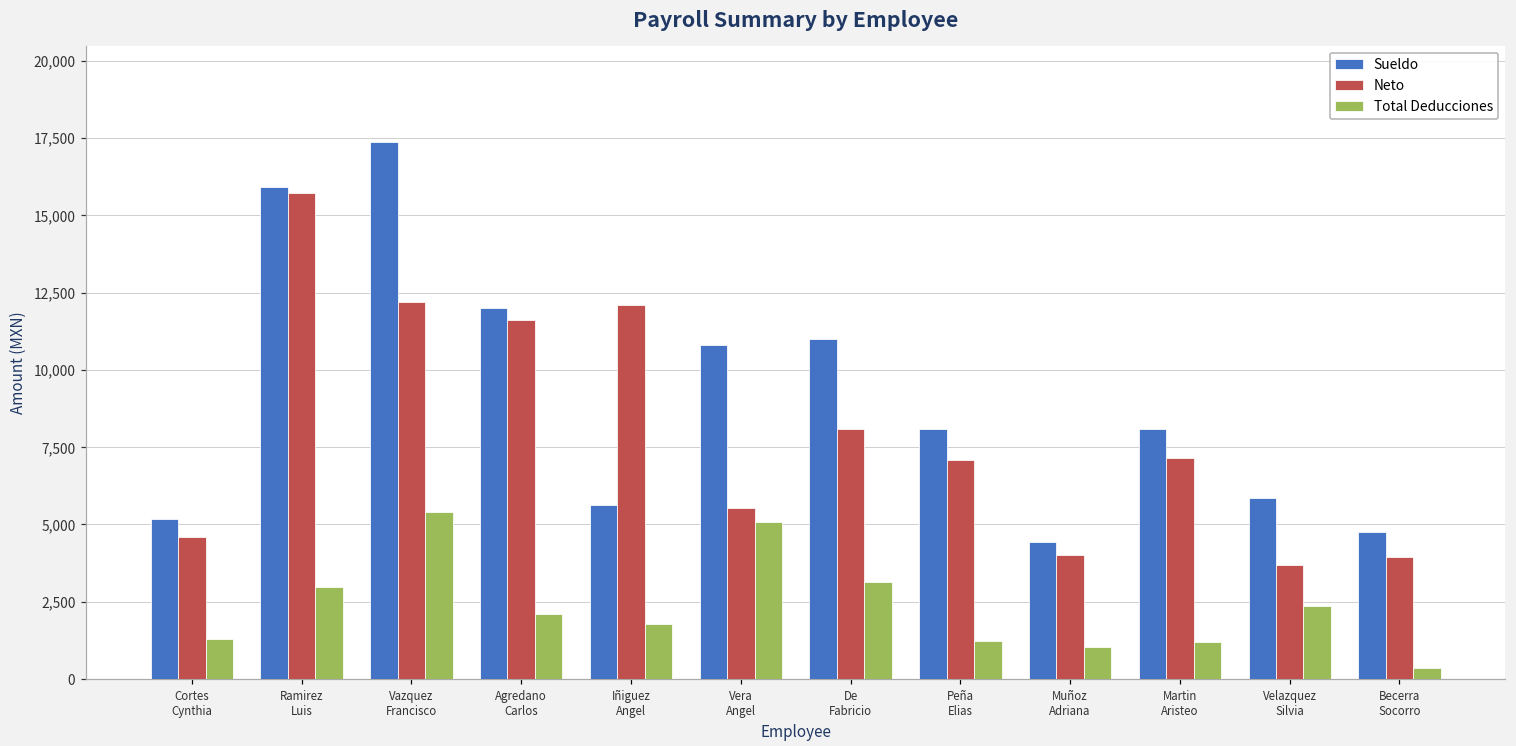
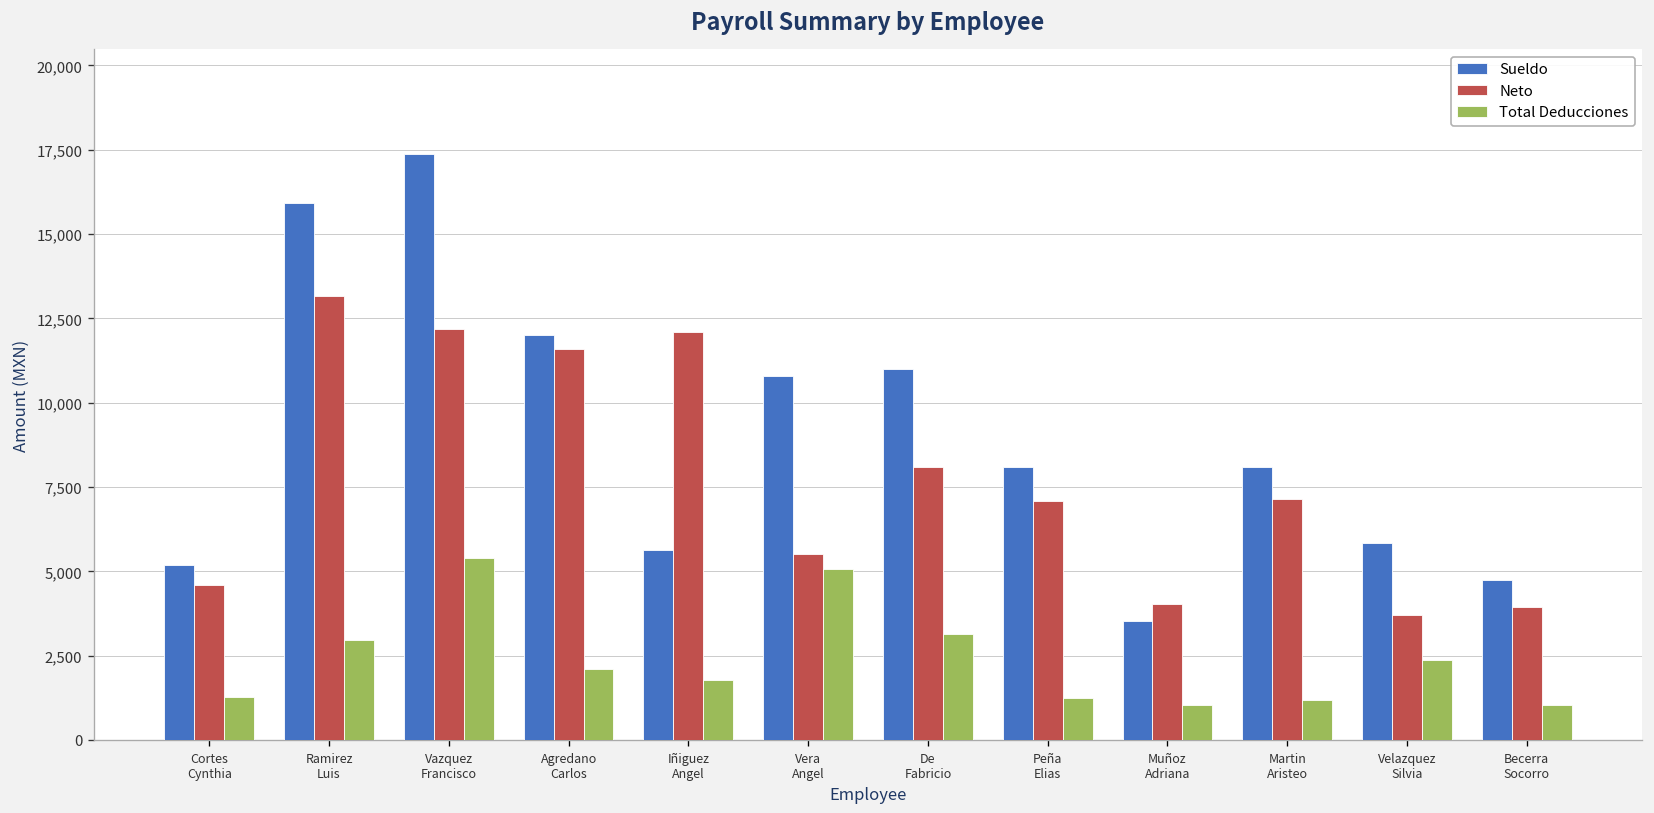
  {
    "Sueldo": {
      "Cortes Cynthia": "5,200",
      "Ramirez Luis": "15,900",
      "Vazquez Francisco": "17,400",
      "Agredano Carlos": "12,000",
      "Iñiguez Angel": "5,600",
      "Vera Angel": "10,800",
      "De Fabricio": "11,000",
      "Peña Elias": "8,100",
-     "Muñoz Adriana": "4,400",
+     "Muñoz Adriana": "3,500",
      "Martin Aristeo": "8,100",
      "Velazquez Silvia": "5,800",
      "Becerra Socorro": "4,700"
    },
    "Neto": {
      "Cortes Cynthia": "4,600",
-     "Ramirez Luis": "15,700",
+     "Ramirez Luis": "13,200",
      "Vazquez Francisco": "12,200",
      "Agredano Carlos": "11,600",
      "Iñiguez Angel": "12,100",
      "Vera Angel": "5,500",
      "De Fabricio": "8,100",
      "Peña Elias": "7,100",
      "Muñoz Adriana": "4,000",
      "Martin Aristeo": "7,100",
      "Velazquez Silvia": "3,700",
      "Becerra Socorro": "3,900"
    },
    "Total Deducciones": {
      "Cortes Cynthia": "1,300",
      "Ramirez Luis": "3,000",
      "Vazquez Francisco": "5,400",
      "Agredano Carlos": "2,100",
      "Iñiguez Angel": "1,800",
      "Vera Angel": "5,100",
      "De Fabricio": "3,100",
      "Peña Elias": "1,200",
      "Muñoz Adriana": "1,000",
      "Martin Aristeo": "1,200",
      "Velazquez Silvia": "2,400",
-     "Becerra Socorro": "400"
+     "Becerra Socorro": "1,000"
    }
  }
